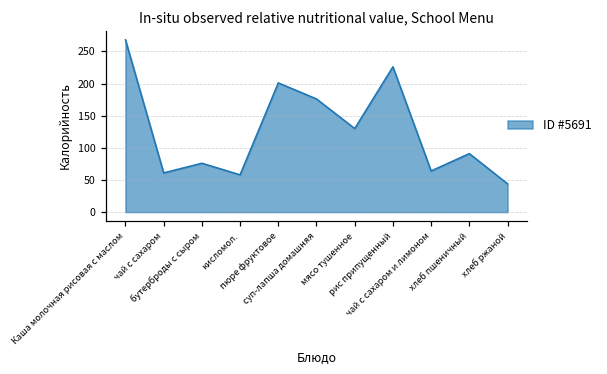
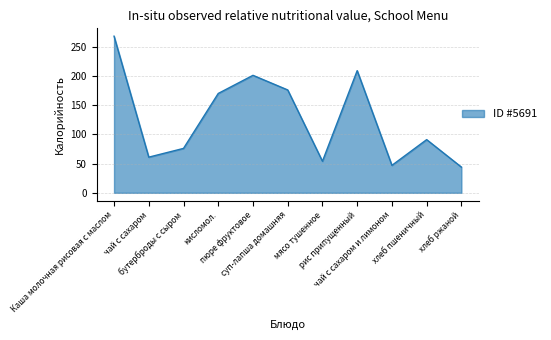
  {
    "Каша молочная рисовая с маслом": 270,
    "чай с сахаром": 60,
    "бутерброды с сыром": 80,
-   "кисломол.": 60,
+   "кисломол.": 170,
    "пюре фруктовое": 200,
    "суп-лапша домашняя": 180,
-   "мясо тушенное": 130,
-   "рис припущенный": 230,
-   "чай с сахаром и лимоном": 60,
+   "мясо тушенное": 50,
+   "рис припущенный": 210,
+   "чай с сахаром и лимоном": 50,
    "хлеб пшеничный": 90,
    "хлеб ржаной": 40
  }
